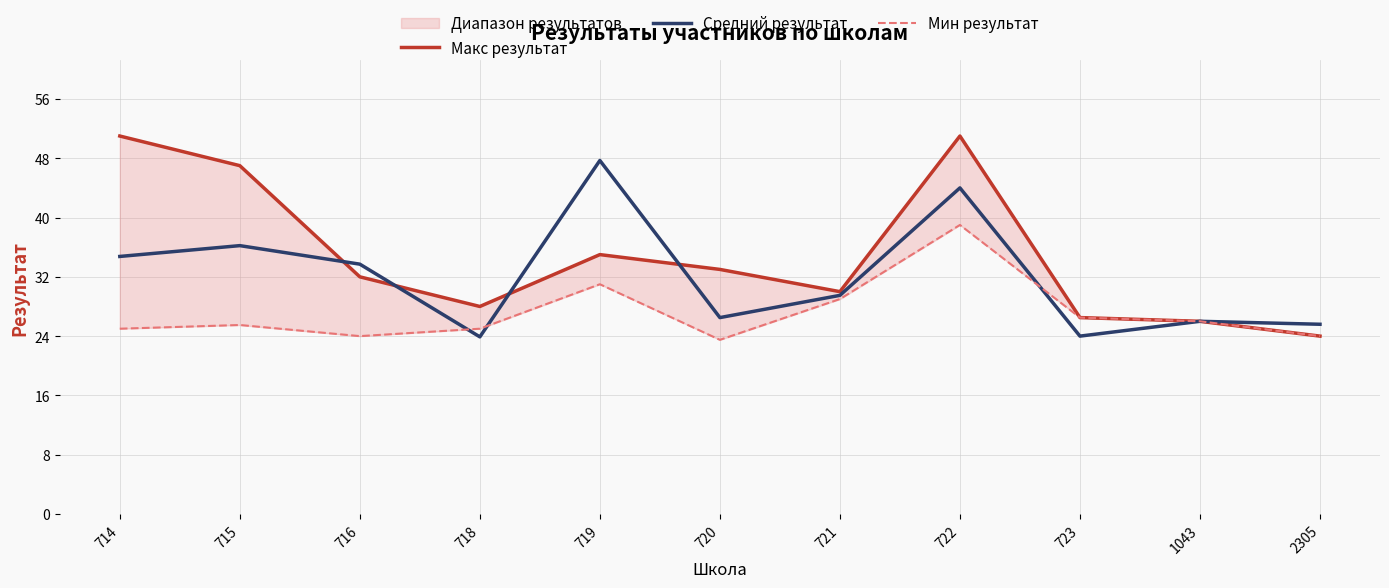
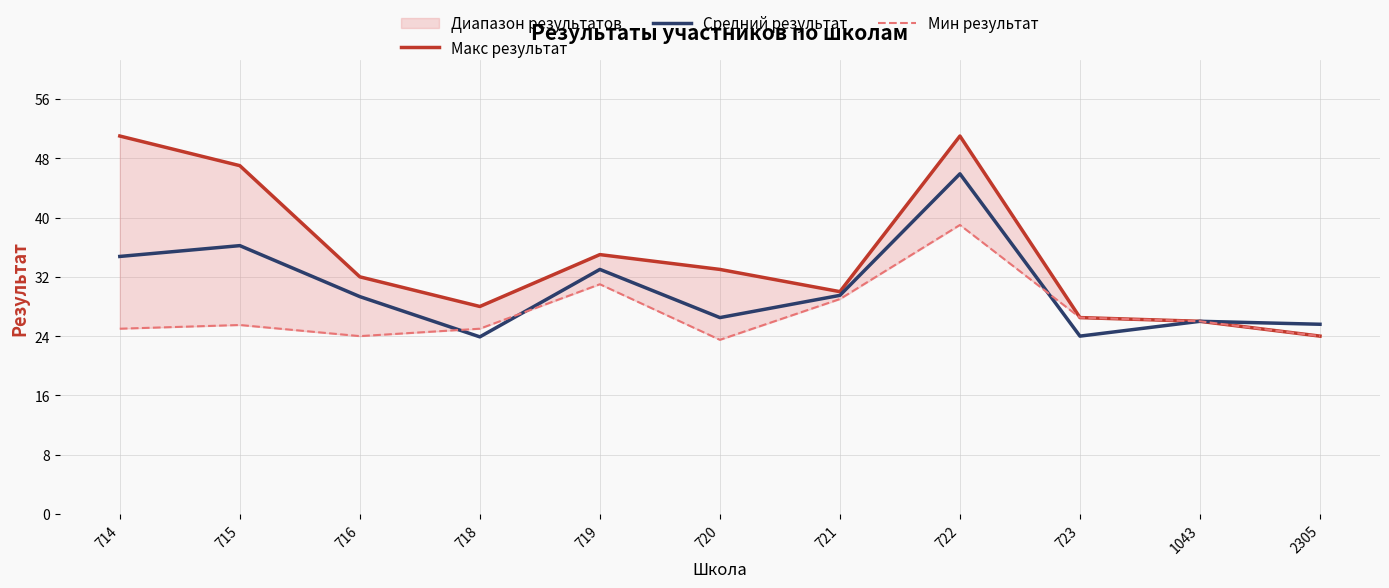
  {
    "Средний результат": {
      "714": 35,
      "715": 36,
-     "716": 34,
+     "716": 29,
      "718": 24,
-     "719": 48,
+     "719": 33,
      "720": 27,
      "721": 30,
-     "722": 44,
+     "722": 46,
      "723": 24,
      "2305": 26
    }
  }
